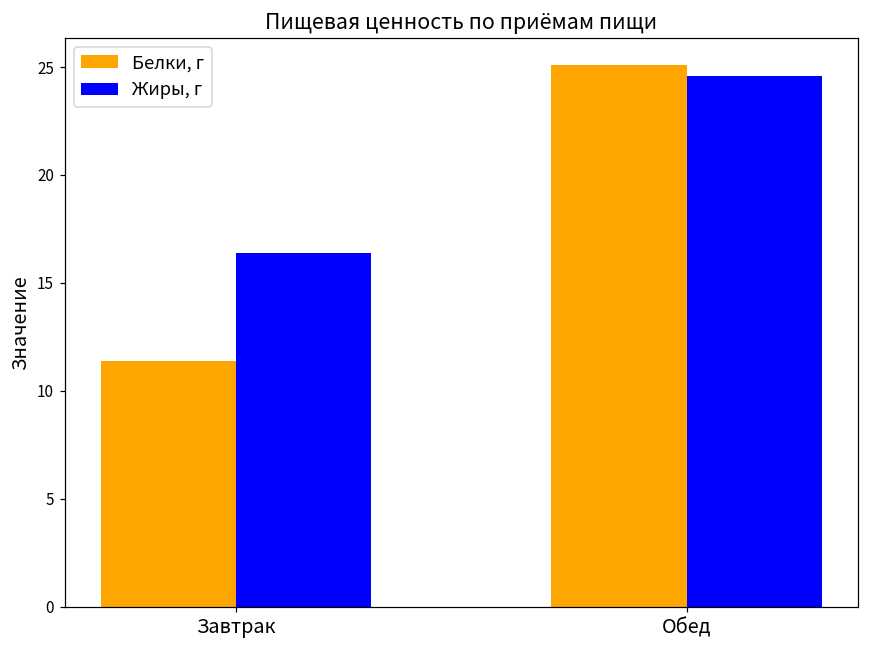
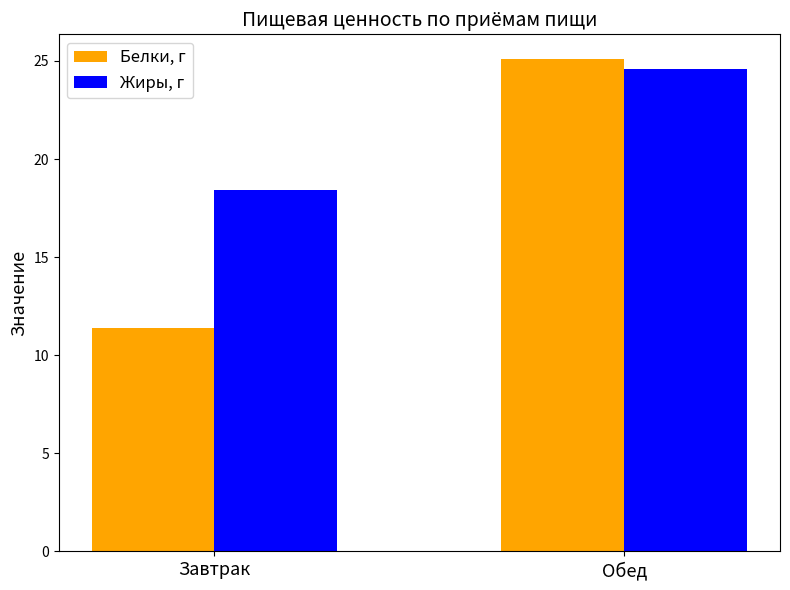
  {
    "Белки, г": {
      "Завтрак": 11.4,
      "Обед": 25.1
    },
    "Жиры, г": {
-     "Завтрак": 16.4,
+     "Завтрак": 18.4,
      "Обед": 24.6
    }
  }
